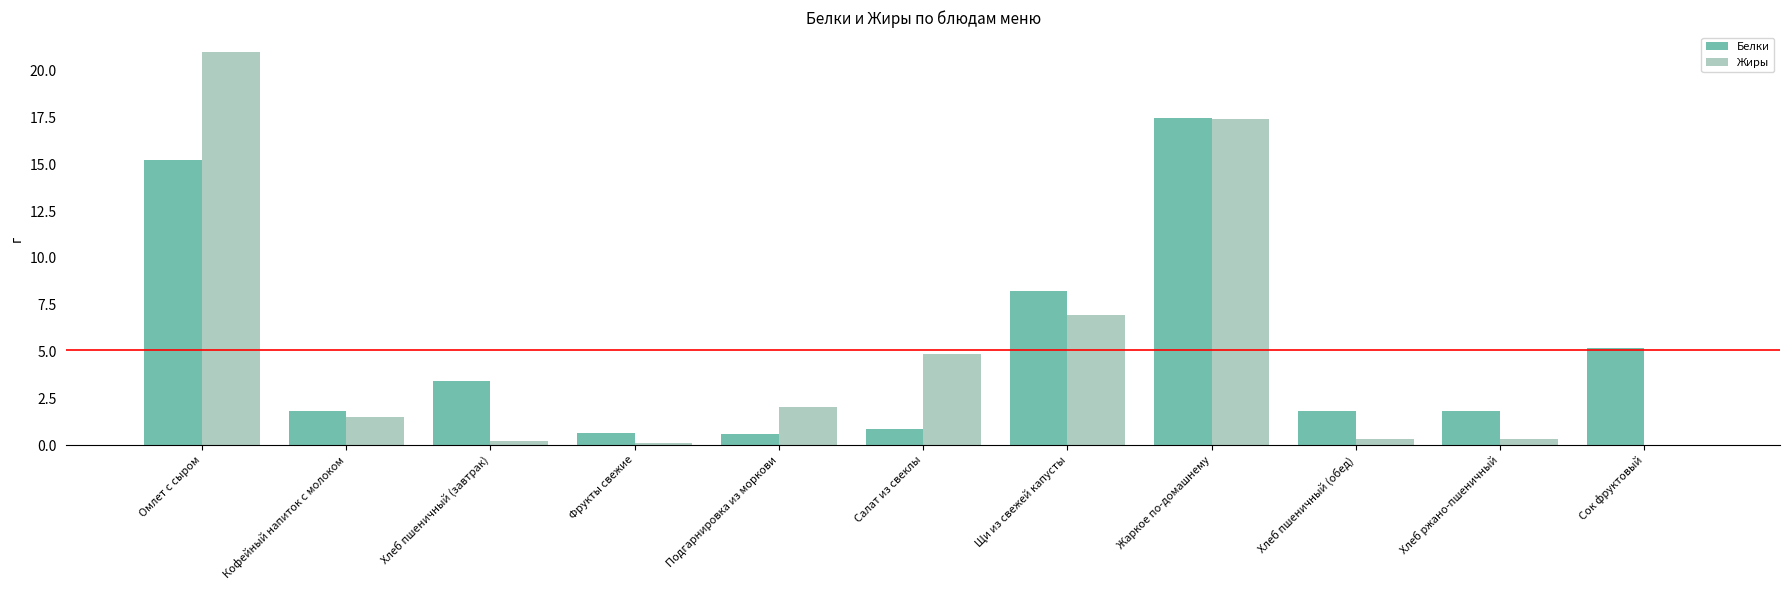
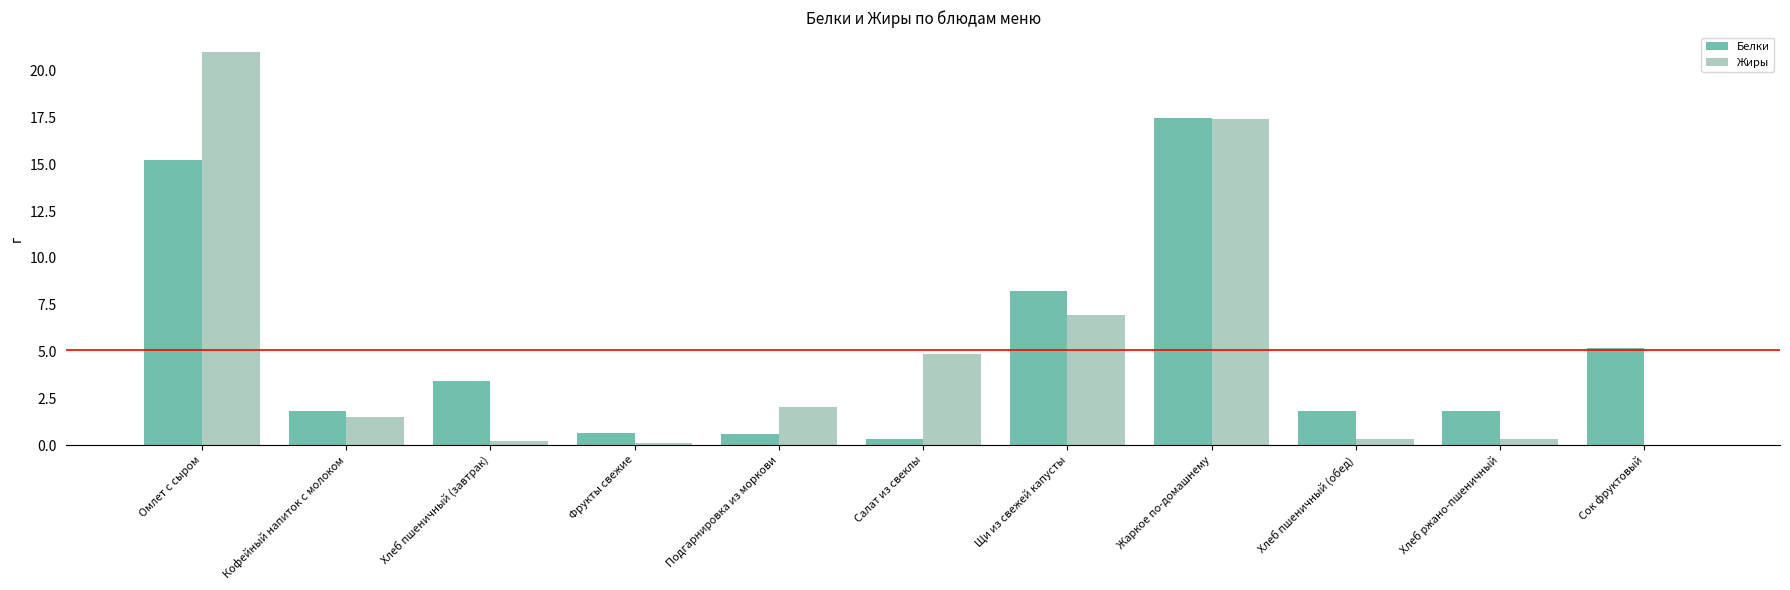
  {
    "Белки": {
      "Омлет с сыром": 15.2,
      "Кофейный напиток с молоком": 1.8,
      "Хлеб пшеничный (завтрак)": 3.4,
      "Фрукты свежие": 0.7,
      "Подгарнировка из моркови": 0.6,
-     "Салат из свеклы": 0.9,
+     "Салат из свеклы": 0.3,
      "Щи из свежей капусты": 8.3,
      "Жаркое по-домашнему": 17.5,
      "Хлеб пшеничный (обед)": 1.8,
      "Хлеб ржано-пшеничный": 1.8,
      "Сок фруктовый": 5.2
    },
    "Жиры": {
      "Омлет с сыром": 21.0,
      "Кофейный напиток с молоком": 1.5,
      "Хлеб пшеничный (завтрак)": 0.2,
      "Подгарнировка из моркови": 2.0,
      "Салат из свеклы": 4.9,
      "Щи из свежей капусты": 7.0,
      "Жаркое по-домашнему": 17.4,
      "Хлеб пшеничный (обед)": 0.3,
      "Хлеб ржано-пшеничный": 0.3,
      "Сок фруктовый": 0.0
    }
  }
